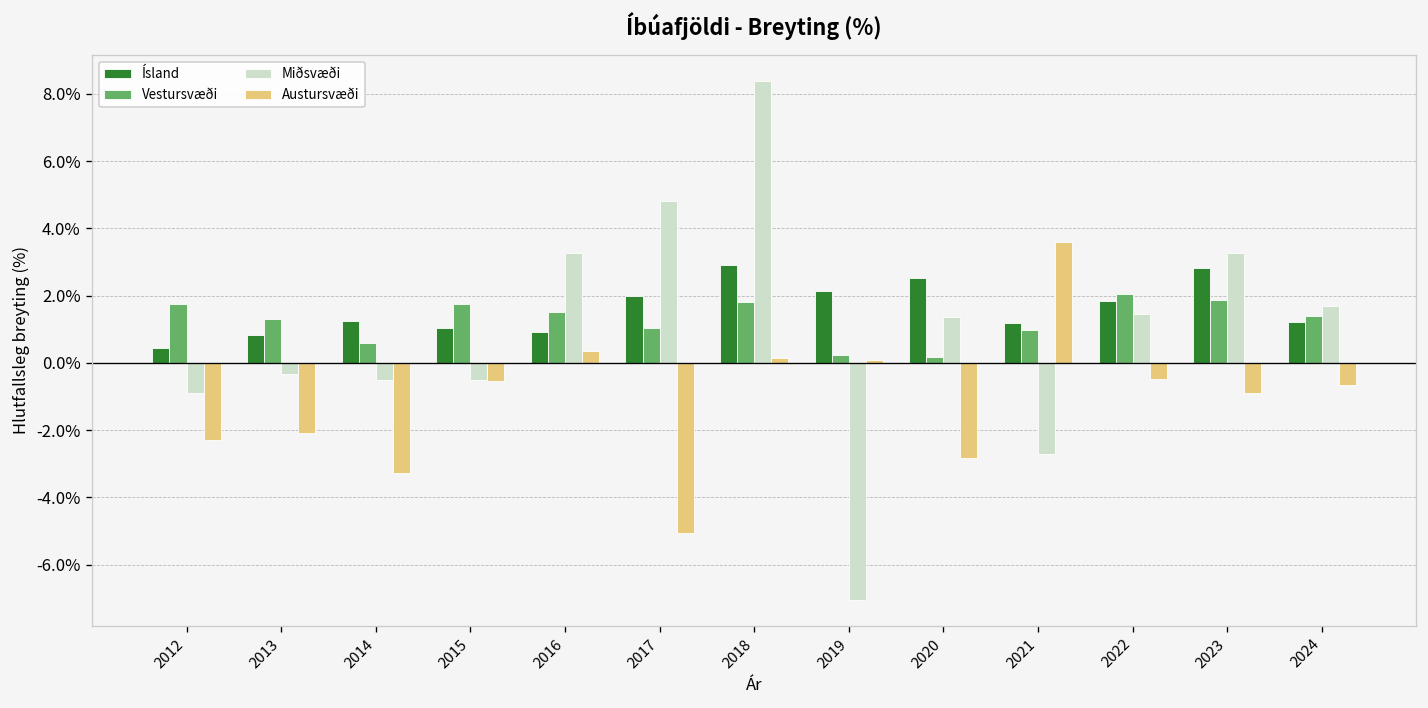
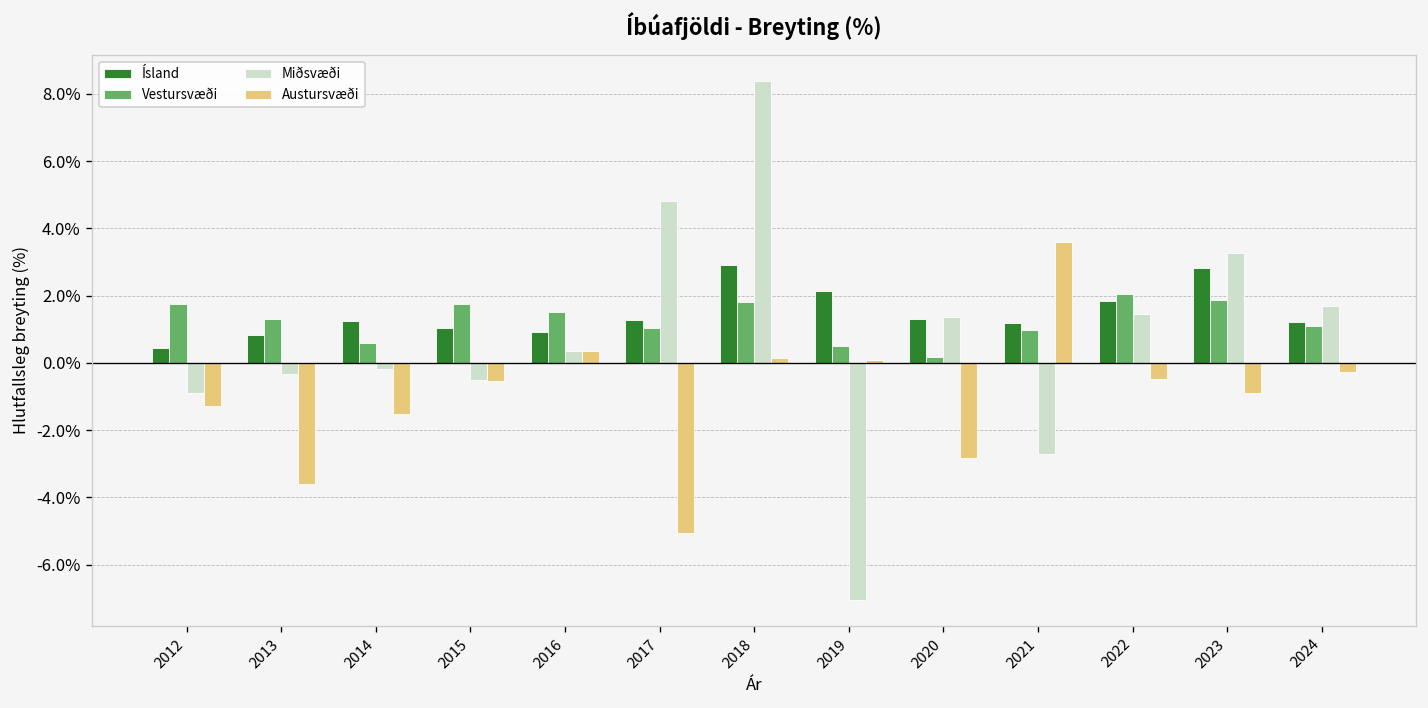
  {
    "Ísland": {
      "2012": "0.4%",
      "2013": "0.8%",
      "2014": "1.2%",
      "2015": "1.0%",
      "2016": "0.9%",
-     "2017": "2.0%",
+     "2017": "1.3%",
      "2018": "2.9%",
      "2019": "2.1%",
-     "2020": "2.5%",
+     "2020": "1.3%",
      "2021": "1.2%",
      "2022": "1.8%",
      "2023": "2.8%",
      "2024": "1.2%"
    },
    "Vestursvæði": {
      "2012": "1.8%",
      "2013": "1.3%",
      "2014": "0.6%",
      "2015": "1.8%",
      "2016": "1.5%",
      "2017": "1.0%",
      "2018": "1.8%",
-     "2019": "0.2%",
+     "2019": "0.5%",
      "2020": "0.2%",
      "2021": "1.0%",
      "2022": "2.0%",
      "2023": "1.9%",
-     "2024": "1.4%"
+     "2024": "1.1%"
    },
    "Miðsvæði": {
      "2012": "-0.9%",
      "2013": "-0.3%",
-     "2014": "-0.5%",
+     "2014": "-0.2%",
      "2015": "-0.5%",
-     "2016": "3.3%",
+     "2016": "0.4%",
      "2017": "4.8%",
      "2018": "8.4%",
      "2019": "-7.0%",
      "2020": "1.4%",
      "2021": "-2.7%",
      "2022": "1.5%",
      "2023": "3.3%",
      "2024": "1.7%"
    },
    "Austursvæði": {
-     "2012": "-2.3%",
-     "2013": "-2.1%",
-     "2014": "-3.3%",
+     "2012": "-1.3%",
+     "2013": "-3.6%",
+     "2014": "-1.5%",
      "2015": "-0.5%",
      "2016": "0.4%",
      "2017": "-5.0%",
      "2018": "0.2%",
      "2019": "0.1%",
      "2020": "-2.8%",
      "2021": "3.6%",
      "2022": "-0.5%",
      "2023": "-0.9%",
-     "2024": "-0.7%"
+     "2024": "-0.3%"
    }
  }
